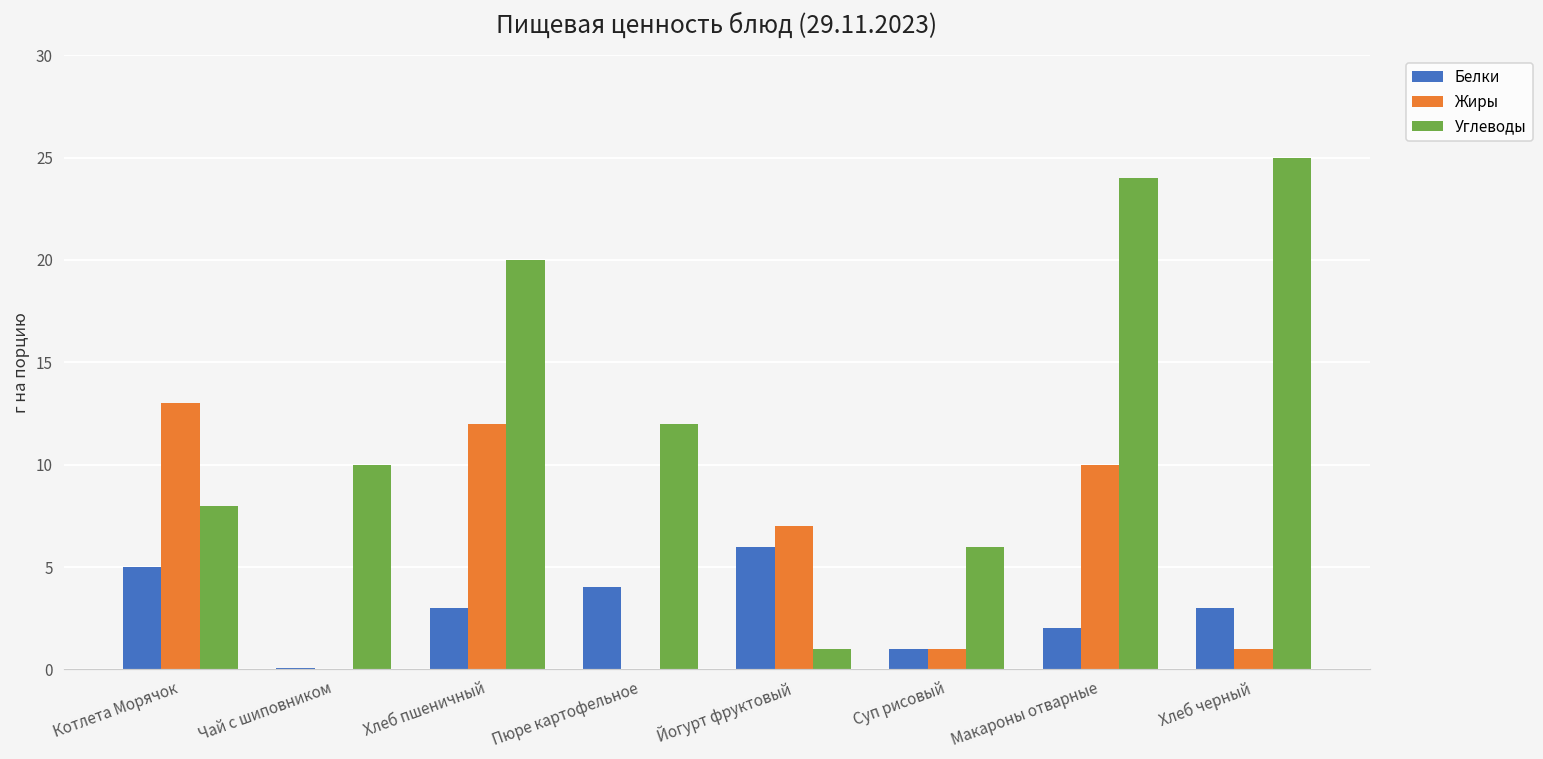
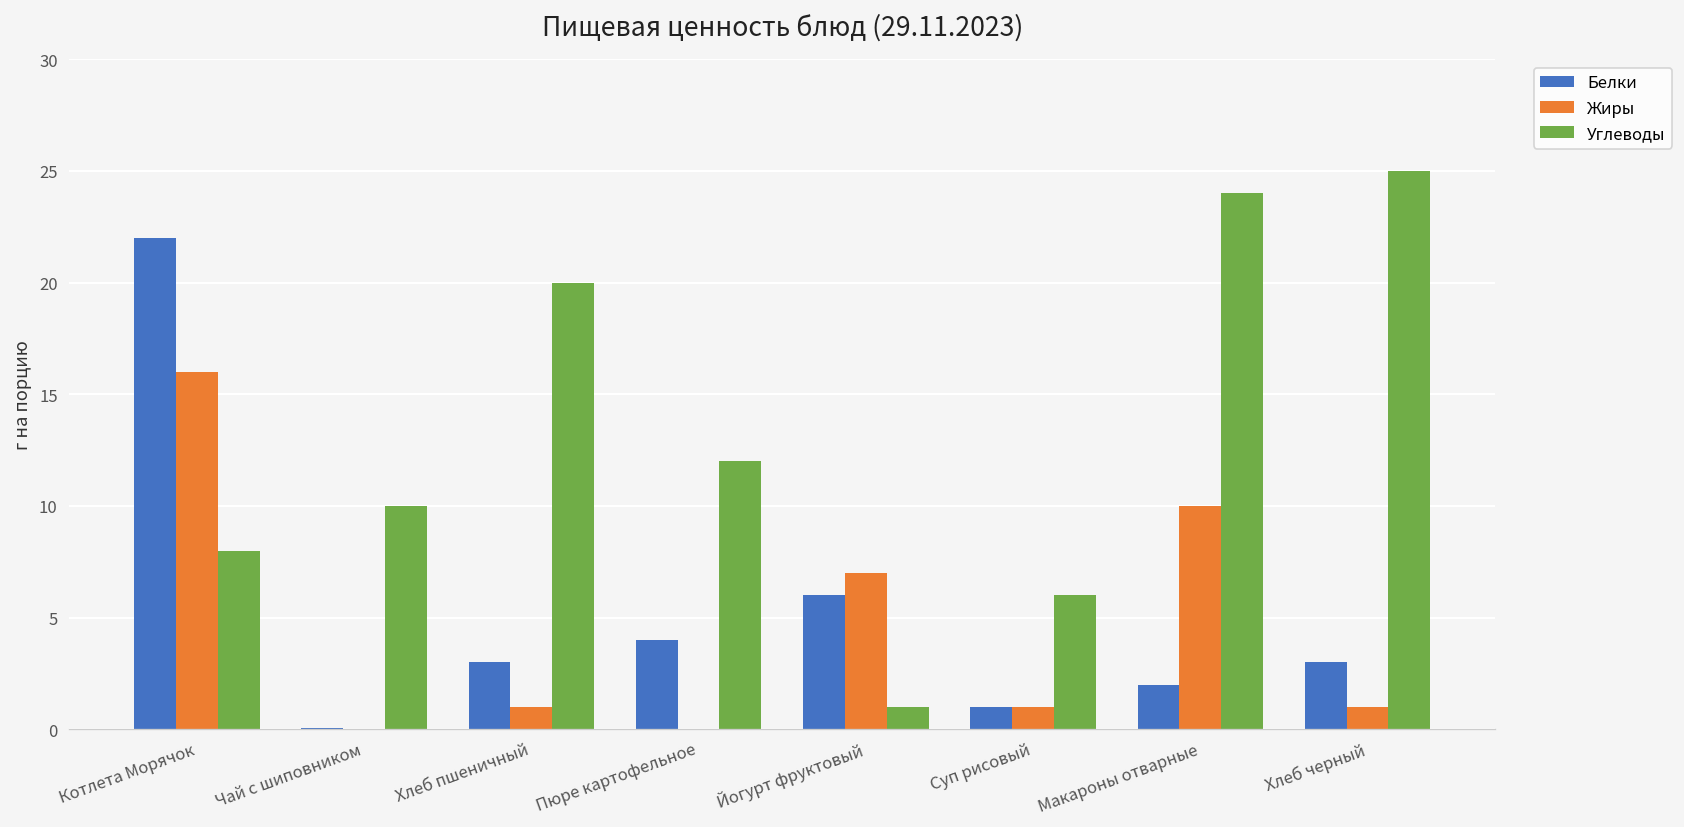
  {
    "Белки": {
-     "Котлета Морячок": 5,
+     "Котлета Морячок": 22,
      "Хлеб пшеничный": 3,
      "Пюре картофельное": 4,
      "Йогурт фруктовый": 6,
      "Суп рисовый": 1,
      "Макароны отварные": 2,
      "Хлеб черный": 3
    },
    "Жиры": {
-     "Котлета Морячок": 13,
-     "Хлеб пшеничный": 12,
+     "Котлета Морячок": 16,
+     "Хлеб пшеничный": 1,
      "Пюре картофельное": 0,
      "Йогурт фруктовый": 7,
      "Суп рисовый": 1,
      "Макароны отварные": 10,
      "Хлеб черный": 1
    },
    "Углеводы": {
      "Котлета Морячок": 8,
      "Чай с шиповником": 10,
      "Хлеб пшеничный": 20,
      "Пюре картофельное": 12,
      "Йогурт фруктовый": 1,
      "Суп рисовый": 6,
      "Макароны отварные": 24,
      "Хлеб черный": 25
    }
  }
